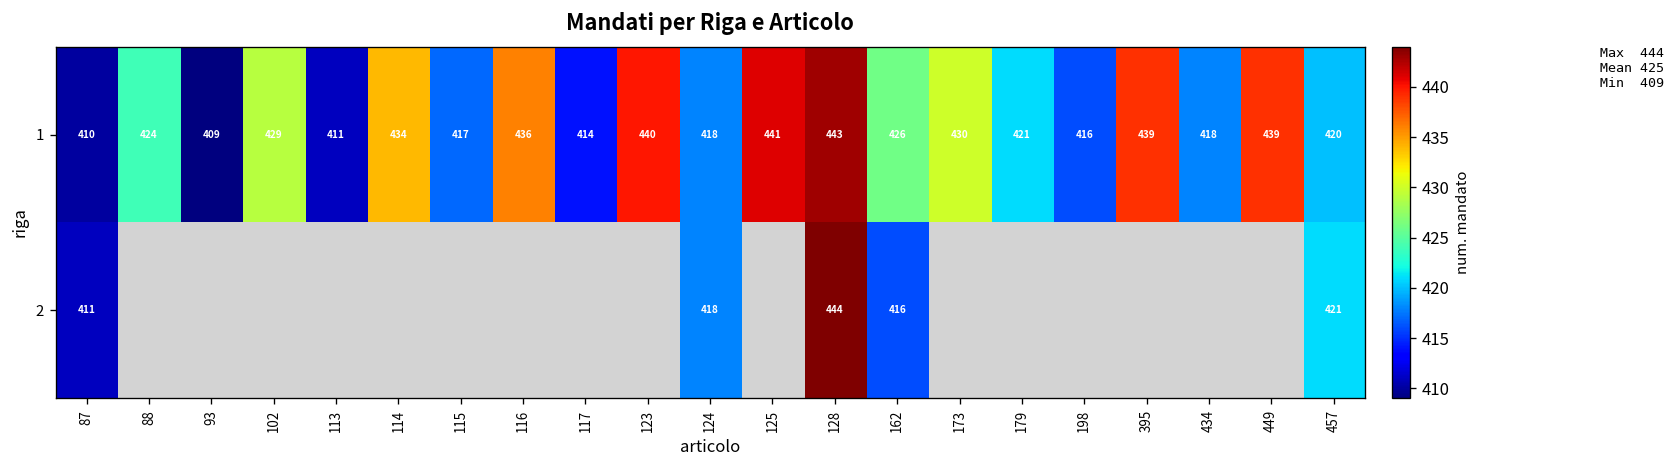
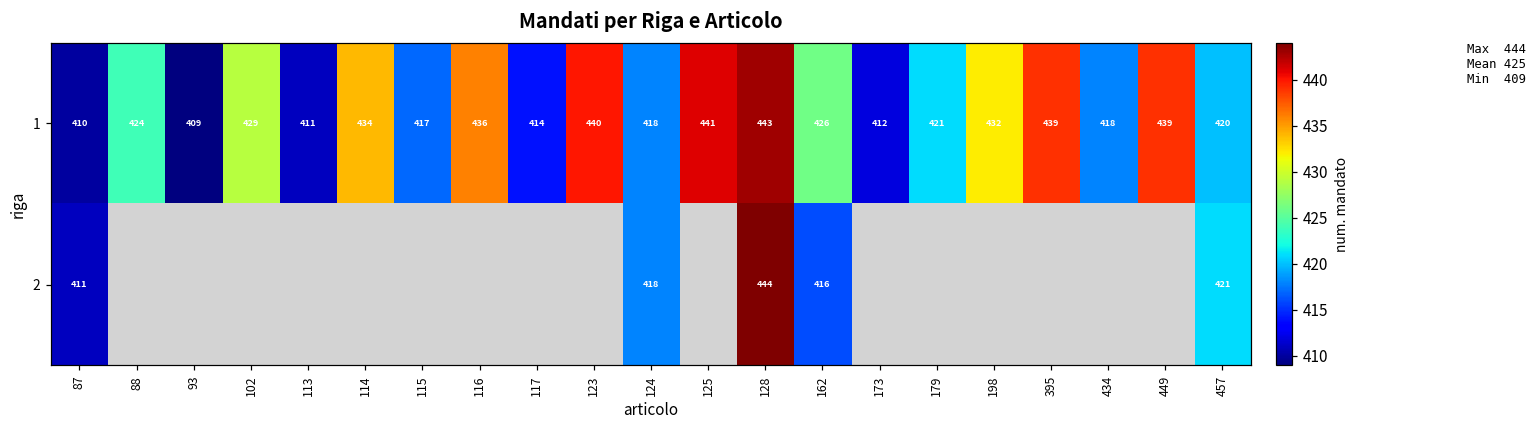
  {
    "1": {
      "87": 410,
      "88": 424,
      "93": 409,
      "102": 429,
      "113": 411,
      "114": 434,
      "115": 417,
      "116": 436,
      "117": 414,
      "123": 440,
      "124": 418,
      "125": 441,
      "128": 443,
      "162": 426,
-     "173": 430,
+     "173": 412,
      "179": 421,
-     "198": 416,
+     "198": 432,
      "395": 439,
      "434": 418,
      "449": 439,
      "457": 420
    },
    "2": {
      "87": 411,
      "124": 418,
      "128": 444,
      "162": 416,
      "457": 421
    }
  }
